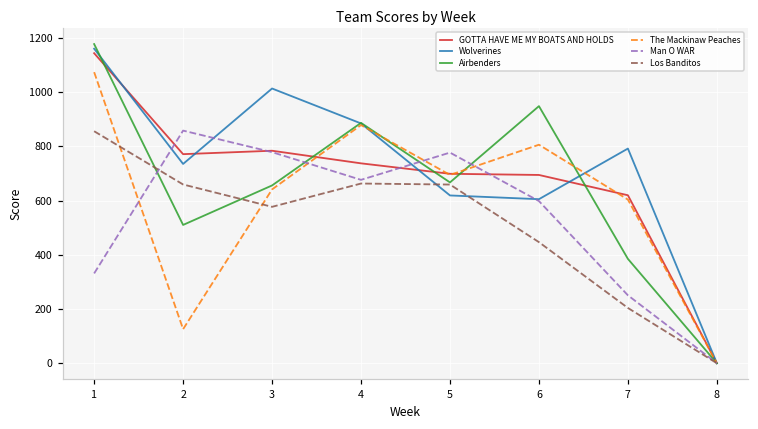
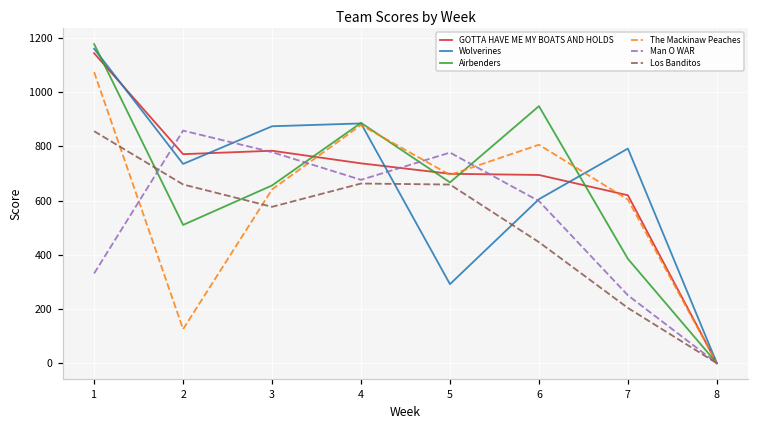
  {
    "GOTTA HAVE ME MY BOATS AND HOLDS": {
      "1": 1140,
      "2": 770,
      "4": 740,
      "6": 690,
      "7": 620
    },
    "Wolverines": {
      "1": 1160,
      "2": 740,
-     "3": 1010,
-     "5": 620,
+     "3": 870,
+     "5": 290,
      "7": 790
    },
    "Airbenders": {
      "1": 1180,
      "2": 510,
      "3": 660,
      "6": 950,
      "7": 380
    },
    "The Mackinaw Peaches": {
      "1": 1070,
      "2": 130,
      "3": 640,
      "6": 810,
      "7": 600
    },
    "Man O WAR": {
      "1": 330,
      "2": 860,
      "4": 680,
      "5": 780,
      "7": 250
    },
    "Los Banditos": {
      "1": 860,
      "2": 660,
      "3": 580,
      "4": 660,
      "6": 450,
      "7": 200
    }
  }
